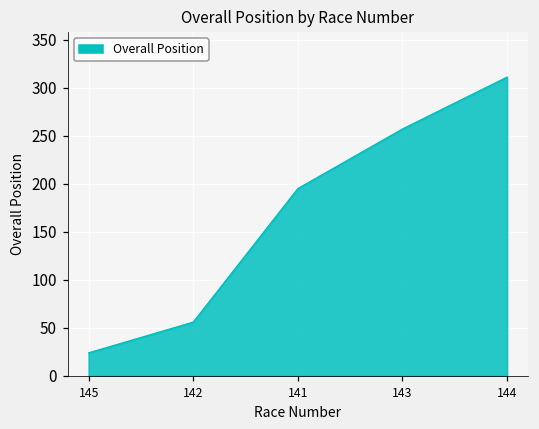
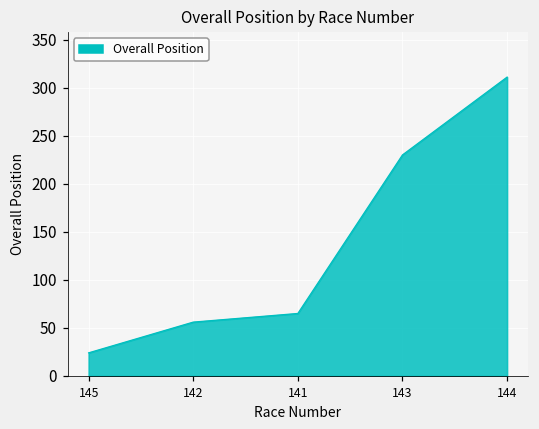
  {
    "145": 20,
    "142": 60,
-   "141": 200,
-   "143": 260,
+   "141": 70,
+   "143": 230,
    "144": 310
  }
